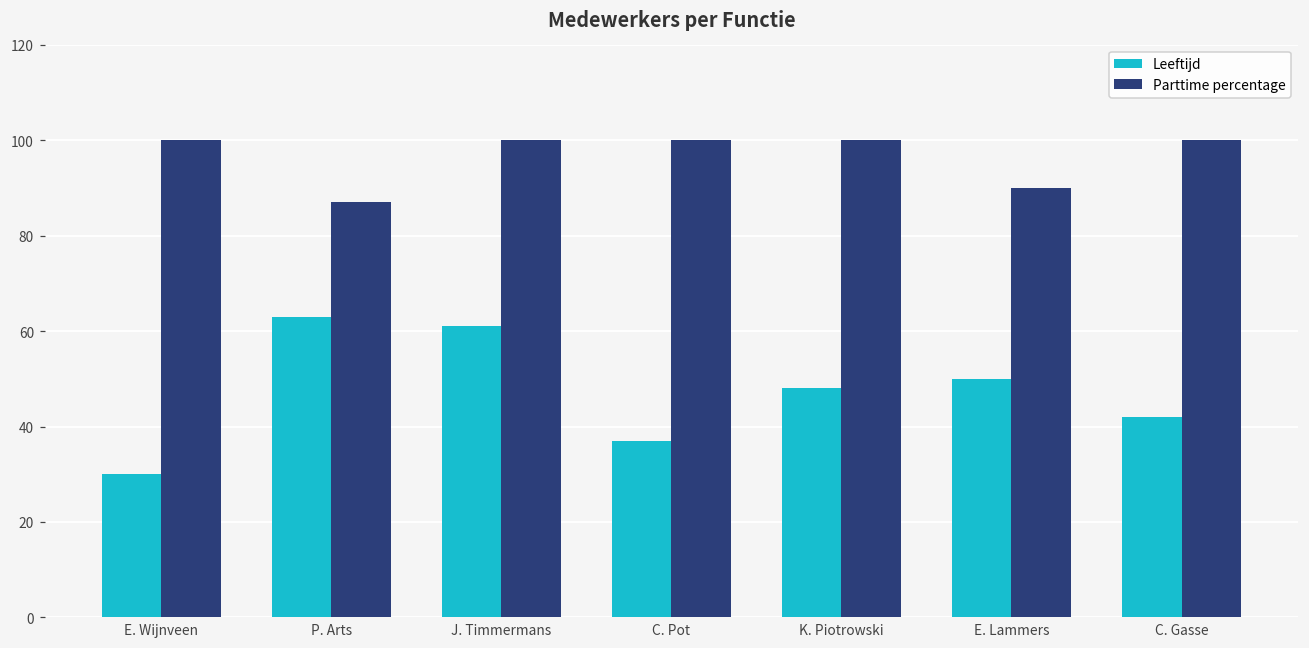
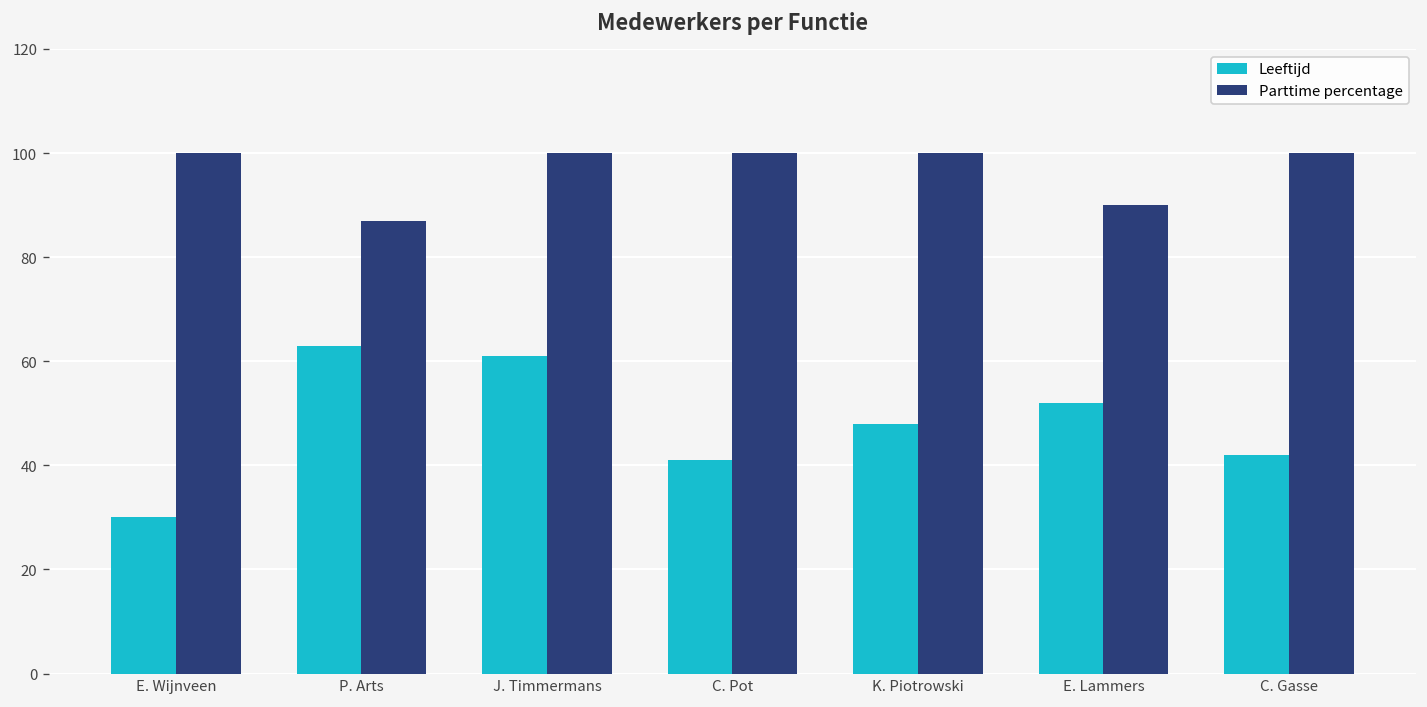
  {
    "Leeftijd": {
      "E. Wijnveen": 30,
      "P. Arts": 63,
      "J. Timmermans": 61,
-     "C. Pot": 37,
+     "C. Pot": 41,
      "K. Piotrowski": 48,
-     "E. Lammers": 50,
+     "E. Lammers": 52,
      "C. Gasse": 42
    },
    "Parttime percentage": {
      "E. Wijnveen": 100,
      "P. Arts": 87,
      "J. Timmermans": 100,
      "C. Pot": 100,
      "K. Piotrowski": 100,
      "E. Lammers": 90,
      "C. Gasse": 100
    }
  }
